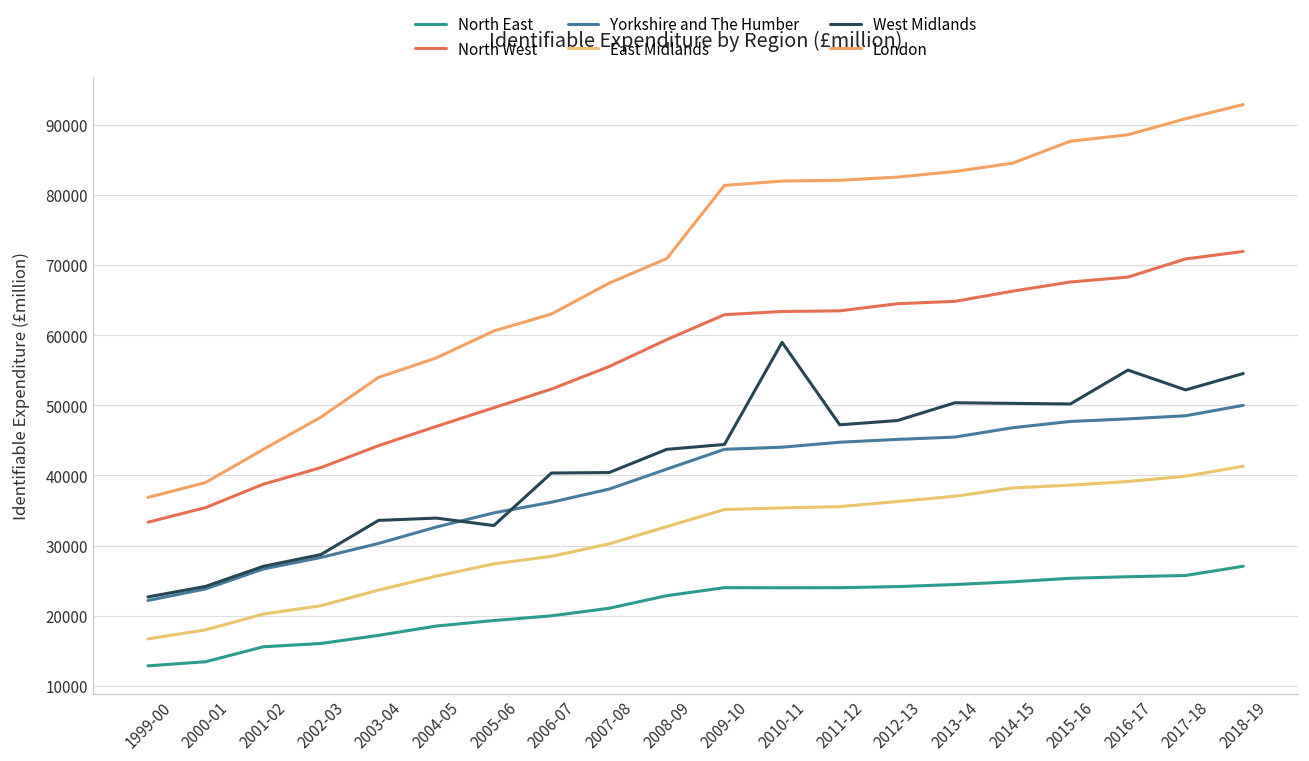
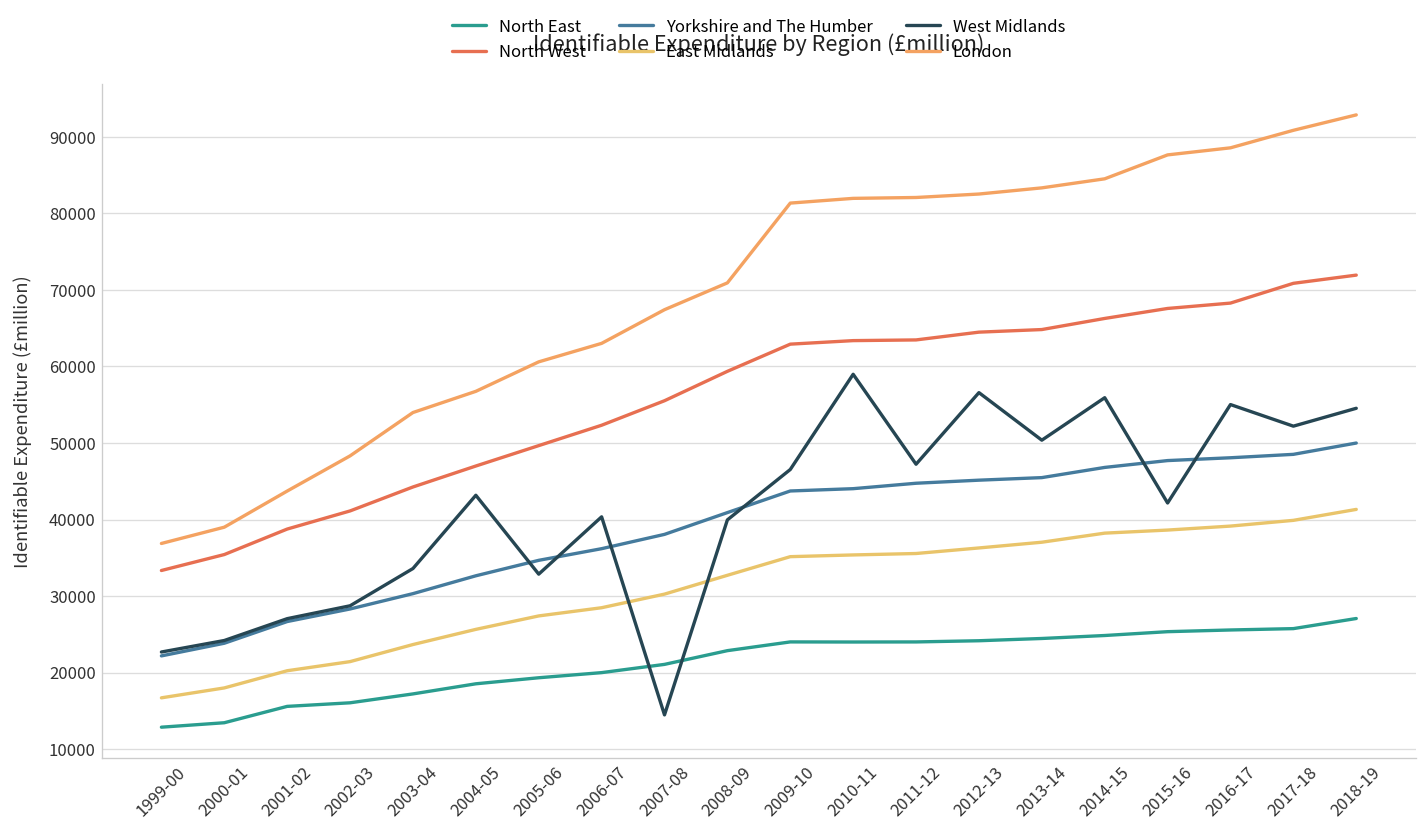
  {
    "West Midlands": {
      "1999-00": 23000,
      "2002-03": 29000,
      "2003-04": 34000,
-     "2004-05": 34000,
+     "2004-05": 43000,
      "2005-06": 33000,
      "2006-07": 40000,
-     "2007-08": 40000,
-     "2008-09": 44000,
-     "2009-10": 44000,
+     "2007-08": 14000,
+     "2008-09": 40000,
+     "2009-10": 47000,
      "2010-11": 59000,
      "2011-12": 47000,
-     "2012-13": 48000,
+     "2012-13": 57000,
      "2013-14": 50000,
-     "2014-15": 50000,
-     "2015-16": 50000,
+     "2014-15": 56000,
+     "2015-16": 42000,
      "2016-17": 55000,
      "2017-18": 52000,
      "2018-19": 55000
    }
  }
